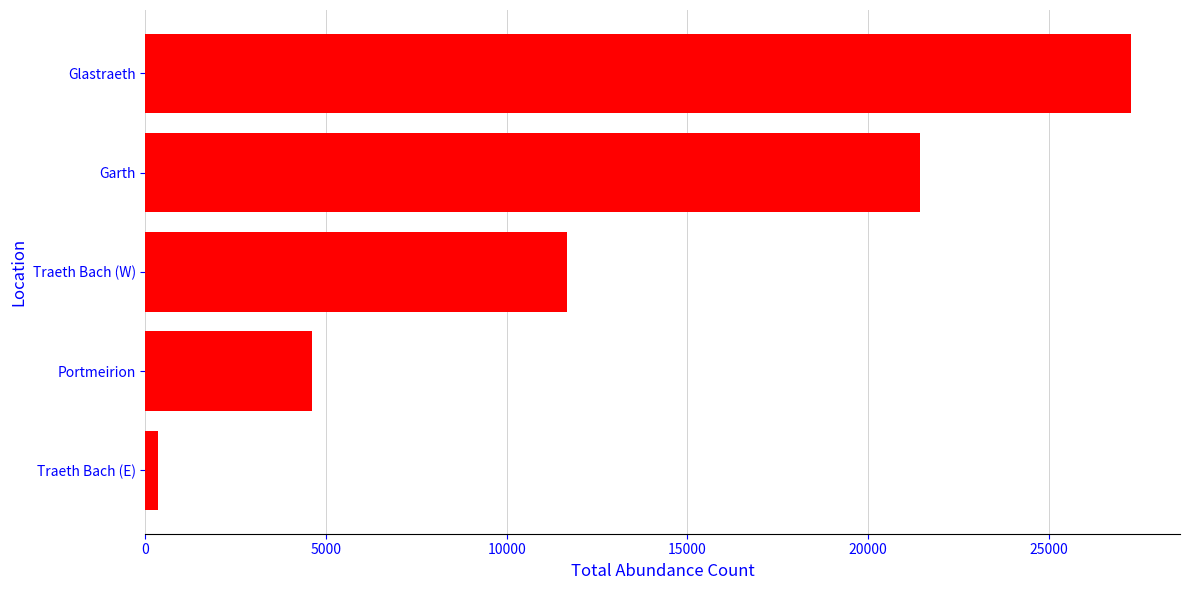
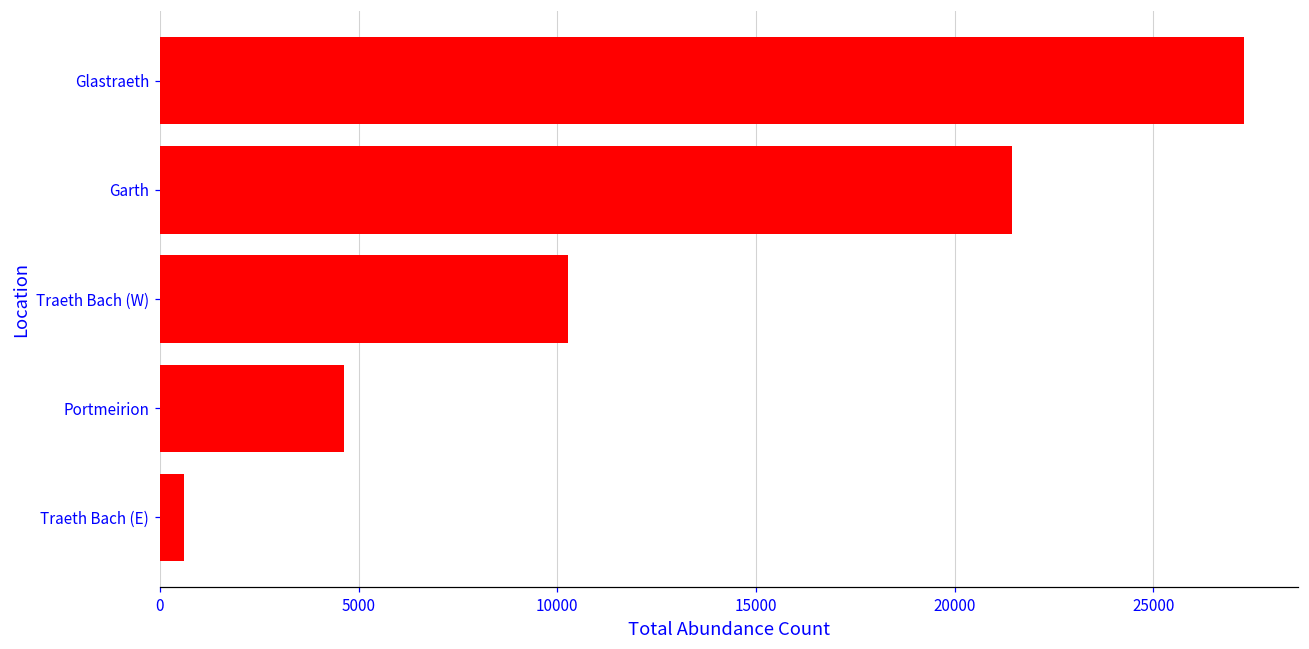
  {
    "Glastraeth": 27300,
    "Garth": 21400,
-   "Traeth Bach (W)": 11700,
+   "Traeth Bach (W)": 10300,
    "Portmeirion": 4600,
-   "Traeth Bach (E)": 400
+   "Traeth Bach (E)": 600
  }
